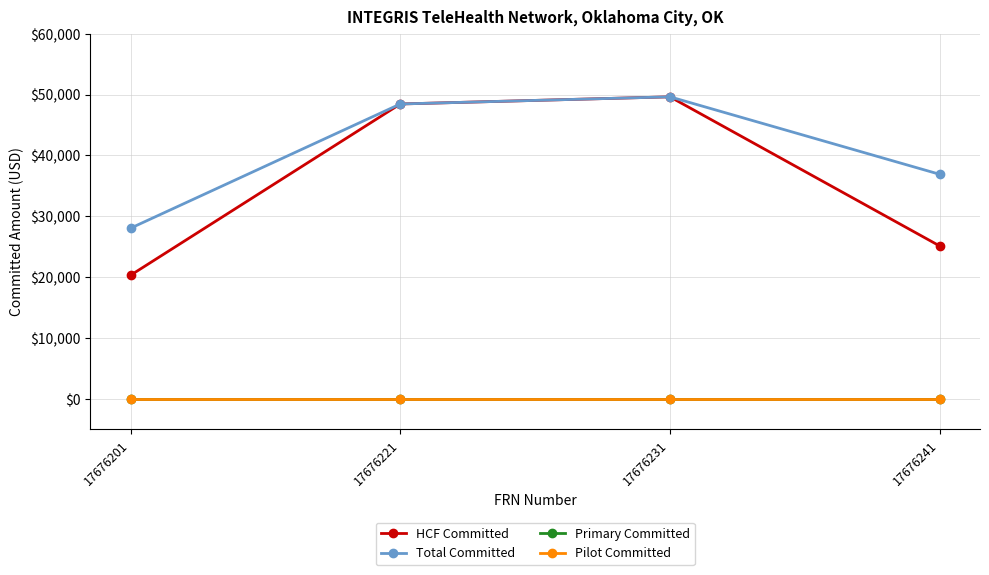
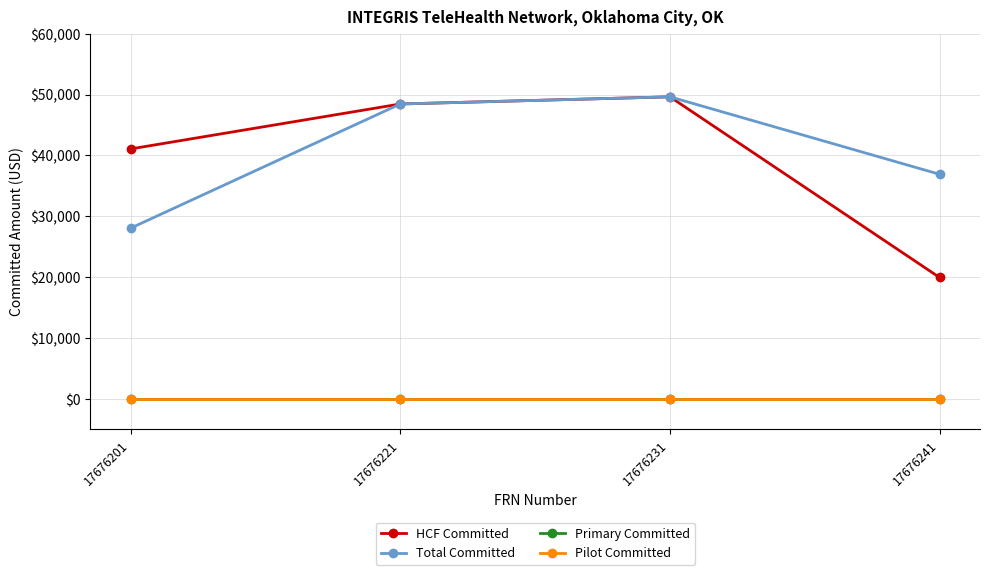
  {
    "HCF Committed": {
-     "17676201": "$20,000",
-     "17676241": "$25,000"
+     "17676201": "$41,000",
+     "17676241": "$20,000"
    },
    "Total Committed": {
      "17676201": "$28,000",
      "17676241": "$37,000"
    },
    "Pilot Committed": {
      "17676201": "$0",
      "17676221": "$0",
      "17676231": "$0",
      "17676241": "$0"
    }
  }
